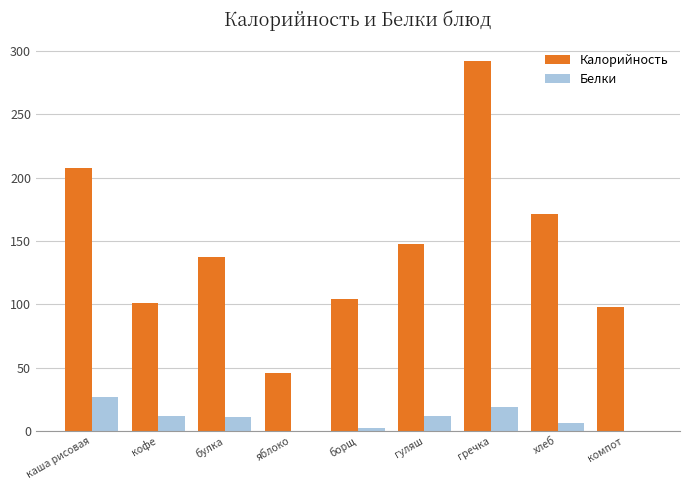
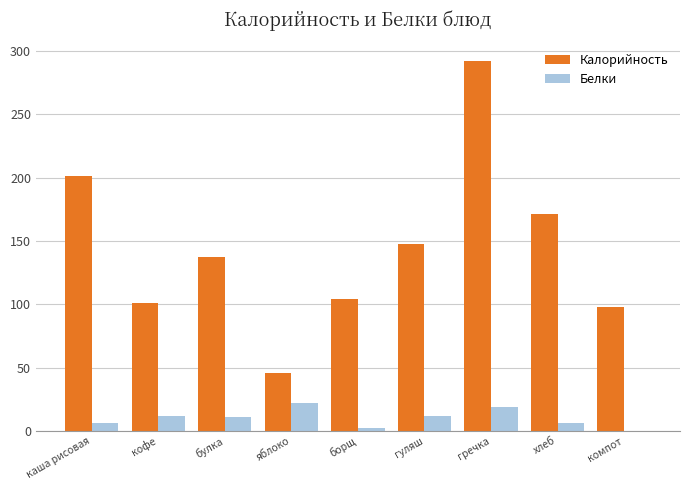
  {
    "Калорийность": {
-     "каша рисовая": 208,
+     "каша рисовая": 201,
      "кофе": 101,
      "булка": 137,
      "яблоко": 46,
      "борщ": 104,
      "гуляш": 148,
      "гречка": 292,
      "хлеб": 171,
      "компот": 98
    },
    "Белки": {
-     "каша рисовая": 27,
+     "каша рисовая": 6,
      "кофе": 12,
      "булка": 11,
-     "яблоко": 0,
+     "яблоко": 22,
      "борщ": 2,
      "гуляш": 12,
      "гречка": 19,
      "хлеб": 6,
      "компот": 0
    }
  }
